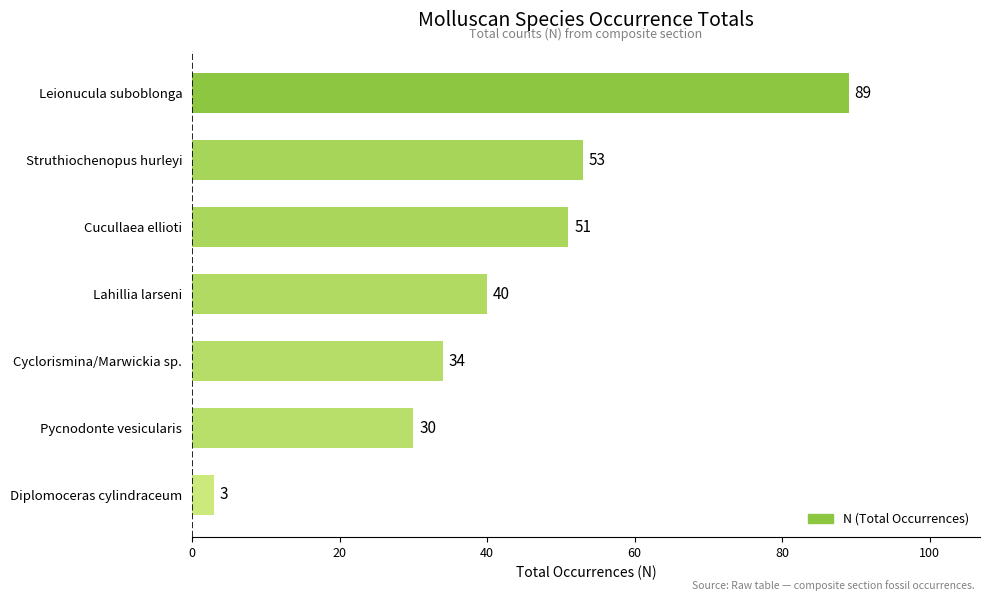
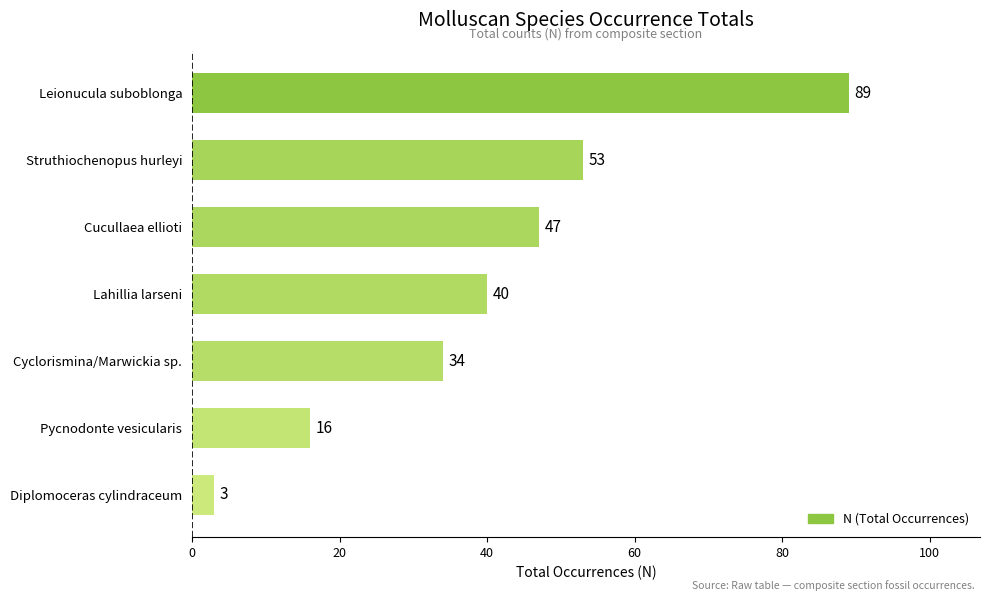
  {
    "Leionucula suboblonga": 89,
    "Struthiochenopus hurleyi": 53,
-   "Cucullaea ellioti": 51,
+   "Cucullaea ellioti": 47,
    "Lahillia larseni": 40,
    "Cyclorismina/Marwickia sp.": 34,
-   "Pycnodonte vesicularis": 30,
+   "Pycnodonte vesicularis": 16,
    "Diplomoceras cylindraceum": 3
  }
